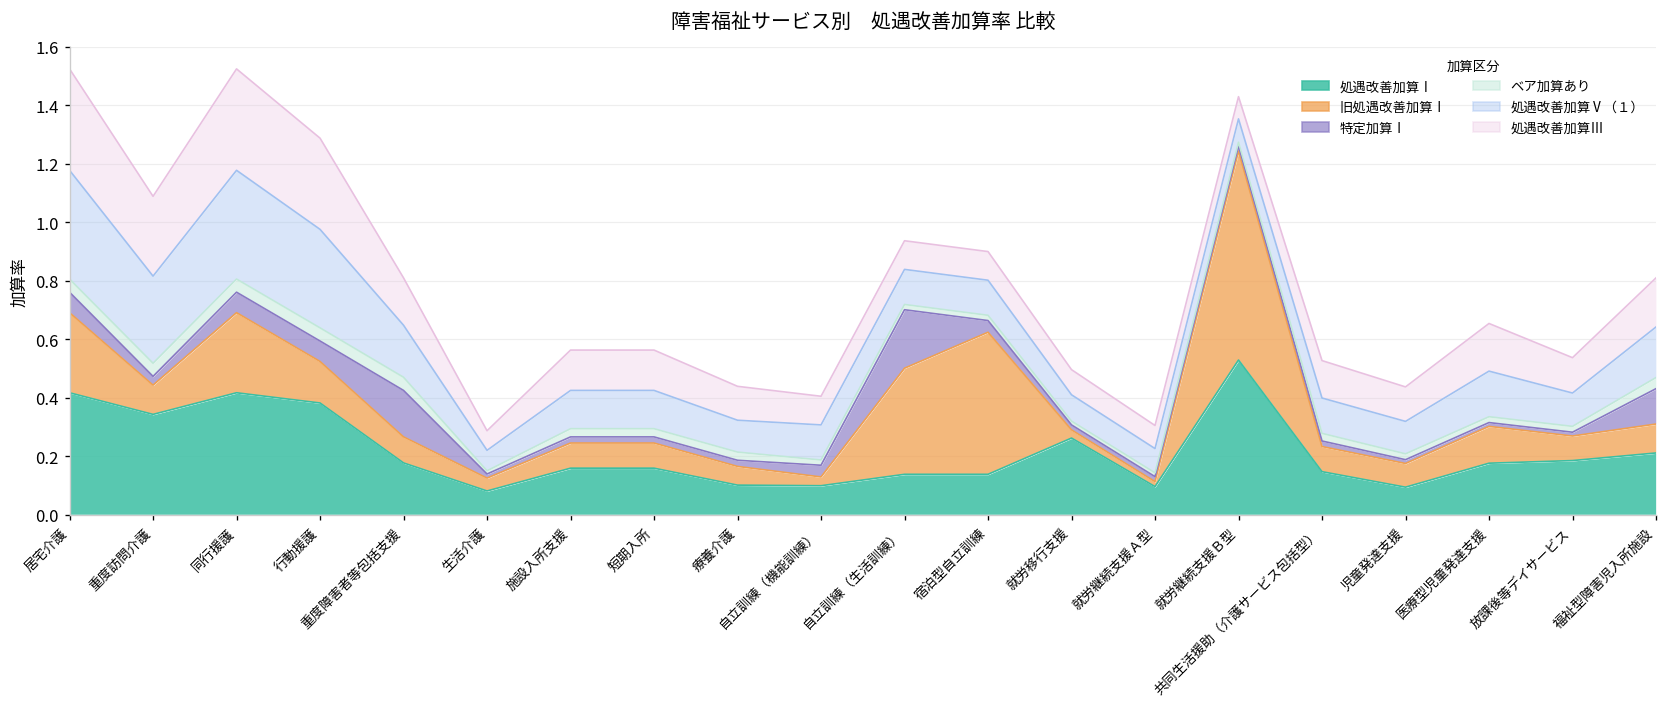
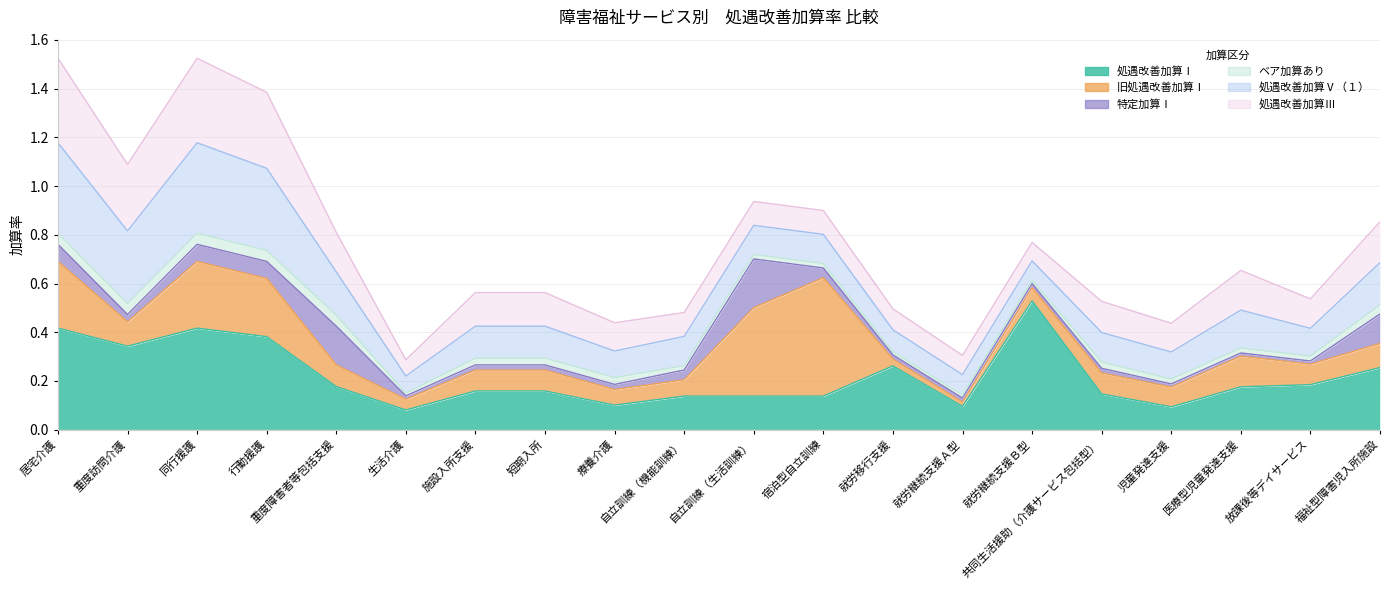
  {
    "処遇改善加算Ⅰ": {
      "居宅介護": 0.42,
      "重度訪問介護": 0.34,
      "同行援護": 0.42,
      "行動援護": 0.38,
      "重度障害者等包括支援": 0.18,
      "生活介護": 0.08,
      "施設入所支援": 0.16,
      "短期入所": 0.16,
      "療養介護": 0.10,
-     "自立訓練（機能訓練）": 0.10,
+     "自立訓練（機能訓練）": 0.14,
      "自立訓練（生活訓練）": 0.14,
      "宿泊型自立訓練": 0.14,
      "就労移行支援": 0.26,
      "就労継続支援Ａ型": 0.10,
      "就労継続支援Ｂ型": 0.53,
      "共同生活援助（介護サービス包括型）": 0.15,
      "児童発達支援": 0.09,
      "医療型児童発達支援": 0.18,
      "放課後等デイサービス": 0.19,
-     "福祉型障害児入所施設": 0.21
+     "福祉型障害児入所施設": 0.26
    },
    "旧処遇改善加算Ⅰ": {
      "居宅介護": 0.27,
      "重度訪問介護": 0.10,
      "同行援護": 0.27,
-     "行動援護": 0.14,
+     "行動援護": 0.24,
      "重度障害者等包括支援": 0.09,
      "生活介護": 0.04,
      "施設入所支援": 0.09,
      "短期入所": 0.09,
      "療養介護": 0.06,
-     "自立訓練（機能訓練）": 0.03,
+     "自立訓練（機能訓練）": 0.07,
      "自立訓練（生活訓練）": 0.36,
      "宿泊型自立訓練": 0.49,
      "就労移行支援": 0.03,
      "就労継続支援Ａ型": 0.02,
-     "就労継続支援Ｂ型": 0.72,
+     "就労継続支援Ｂ型": 0.05,
      "共同生活援助（介護サービス包括型）": 0.09,
      "児童発達支援": 0.08,
      "医療型児童発達支援": 0.13,
      "放課後等デイサービス": 0.08,
      "福祉型障害児入所施設": 0.10
    },
    "特定加算Ⅰ": {
      "居宅介護": 0.07,
      "重度訪問介護": 0.03,
      "同行援護": 0.07,
      "行動援護": 0.07,
      "重度障害者等包括支援": 0.16,
      "生活介護": 0.01,
      "施設入所支援": 0.02,
      "短期入所": 0.02,
      "療養介護": 0.02,
      "自立訓練（機能訓練）": 0.04,
      "自立訓練（生活訓練）": 0.20,
      "宿泊型自立訓練": 0.04,
      "就労移行支援": 0.02,
      "就労継続支援Ａ型": 0.02,
      "就労継続支援Ｂ型": 0.02,
      "共同生活援助（介護サービス包括型）": 0.02,
      "児童発達支援": 0.01,
      "医療型児童発達支援": 0.01,
      "放課後等デイサービス": 0.01,
      "福祉型障害児入所施設": 0.12
    }
  }
